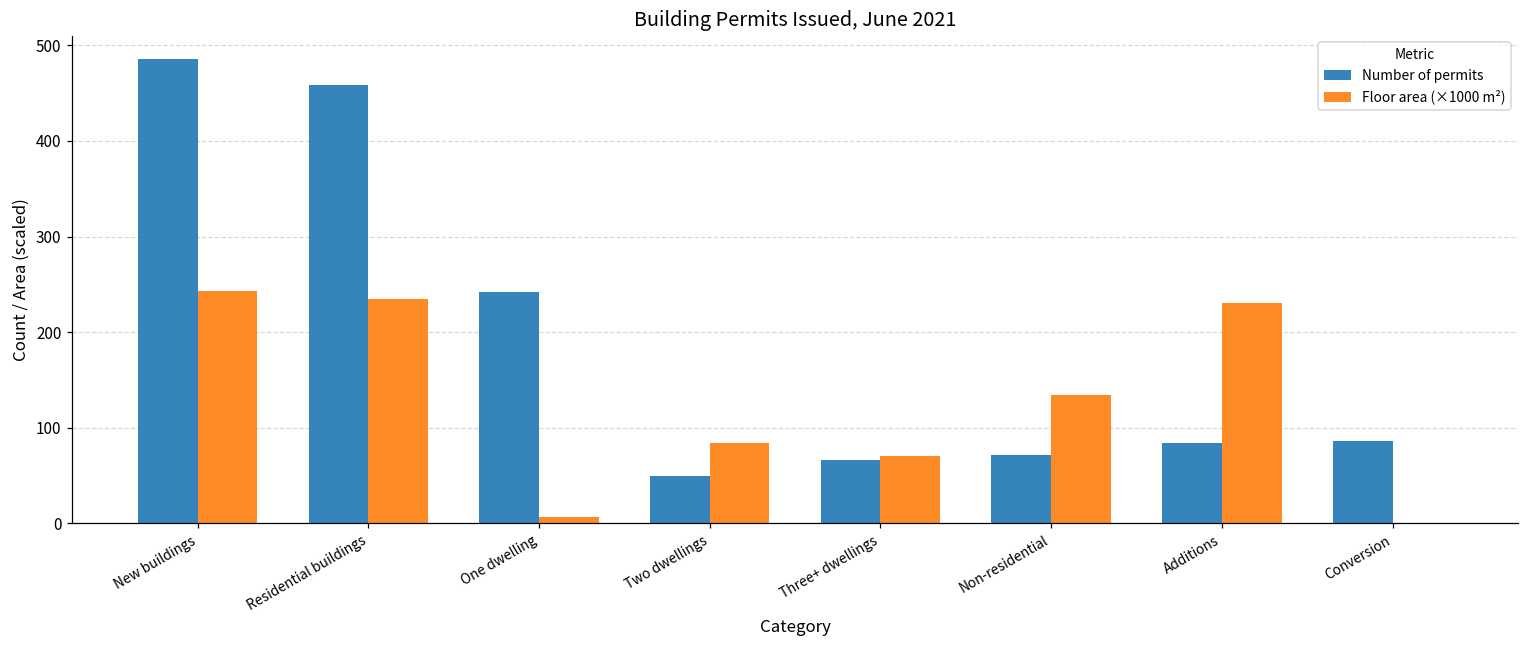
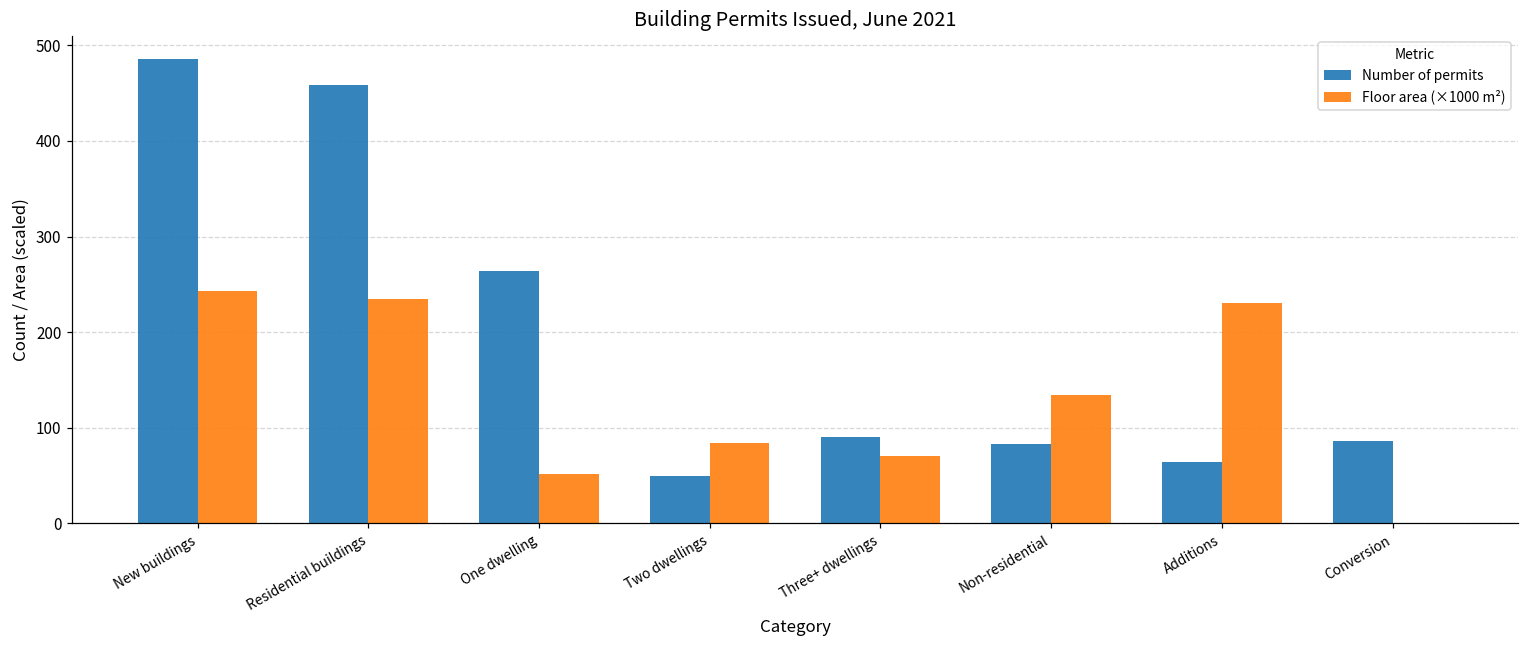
  {
    "Number of permits": {
      "New buildings": 490,
      "Residential buildings": 460,
-     "One dwelling": 240,
+     "One dwelling": 260,
      "Two dwellings": 50,
-     "Three+ dwellings": 70,
-     "Non-residential": 70,
-     "Additions": 80,
+     "Three+ dwellings": 90,
+     "Non-residential": 80,
+     "Additions": 60,
      "Conversion": 90
    },
    "Floor area (×1000 m²)": {
      "New buildings": 240,
      "Residential buildings": 230,
-     "One dwelling": 10,
+     "One dwelling": 50,
      "Two dwellings": 80,
      "Three+ dwellings": 70,
      "Non-residential": 130,
      "Additions": 230,
      "Conversion": 0
    }
  }
